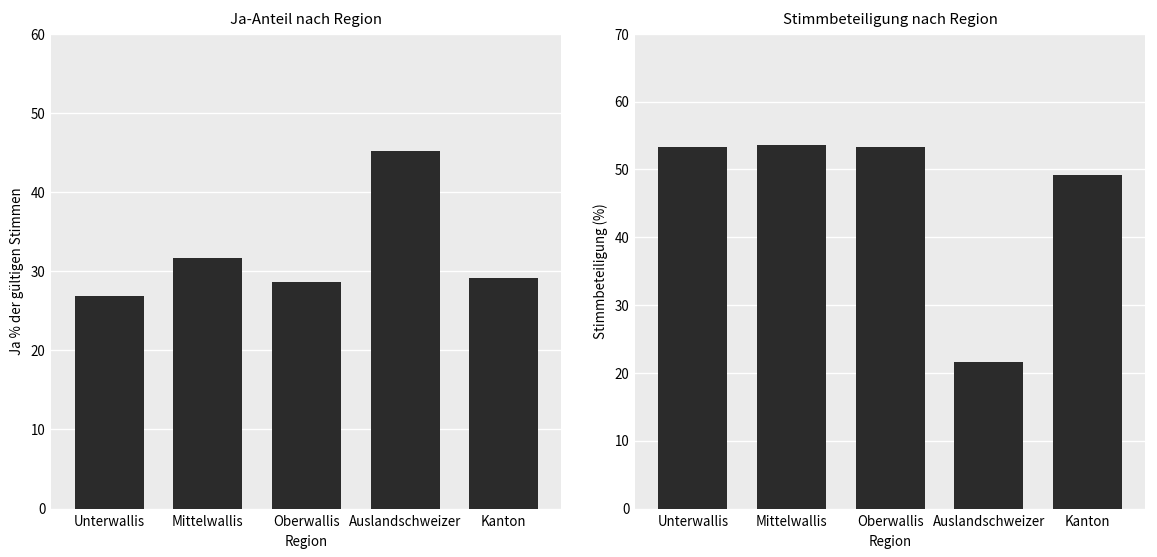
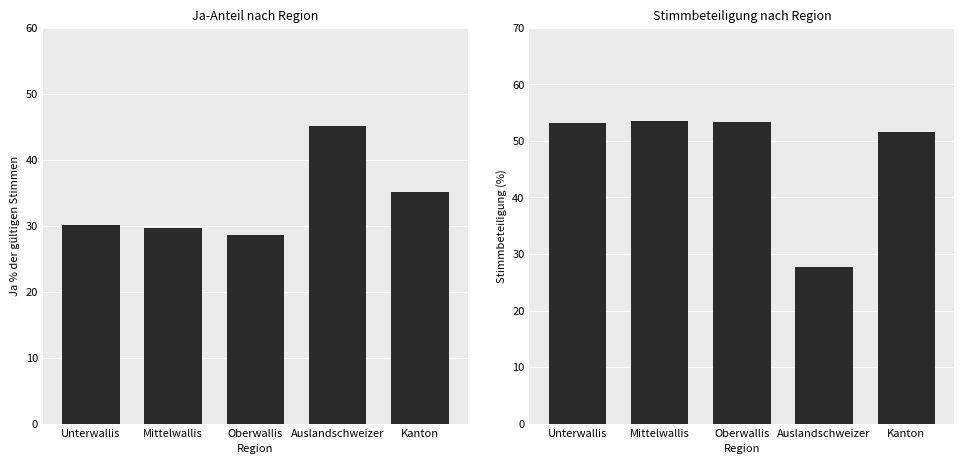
  {
    "Ja-Anteil nach Region": {
-     "Unterwallis": 27,
-     "Mittelwallis": 32,
+     "Unterwallis": 30,
+     "Mittelwallis": 30,
      "Oberwallis": 29,
      "Auslandschweizer": 45,
-     "Kanton": 29
+     "Kanton": 35
    },
    "Stimmbeteiligung nach Region": {
      "Unterwallis": 53,
      "Mittelwallis": 54,
      "Oberwallis": 53,
-     "Auslandschweizer": 22,
-     "Kanton": 49
+     "Auslandschweizer": 28,
+     "Kanton": 52
    }
  }
